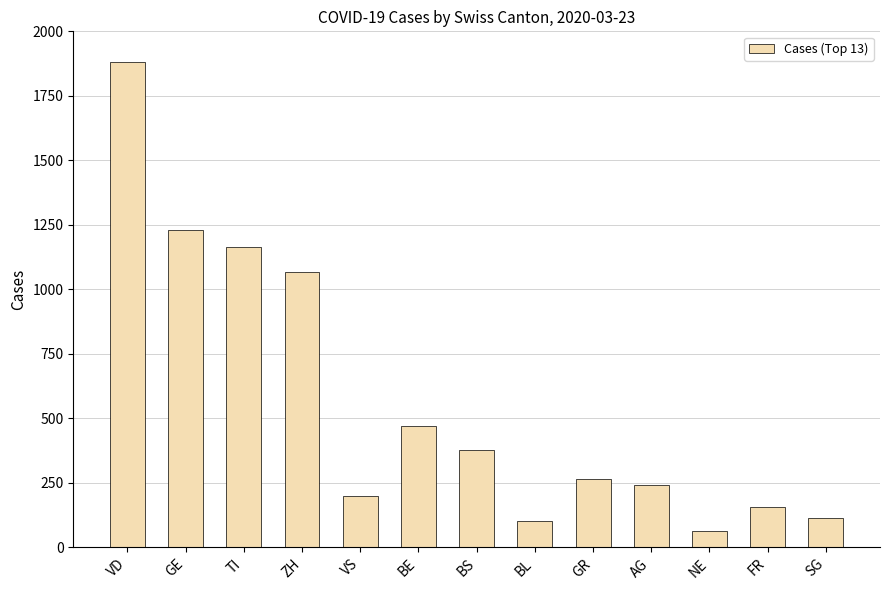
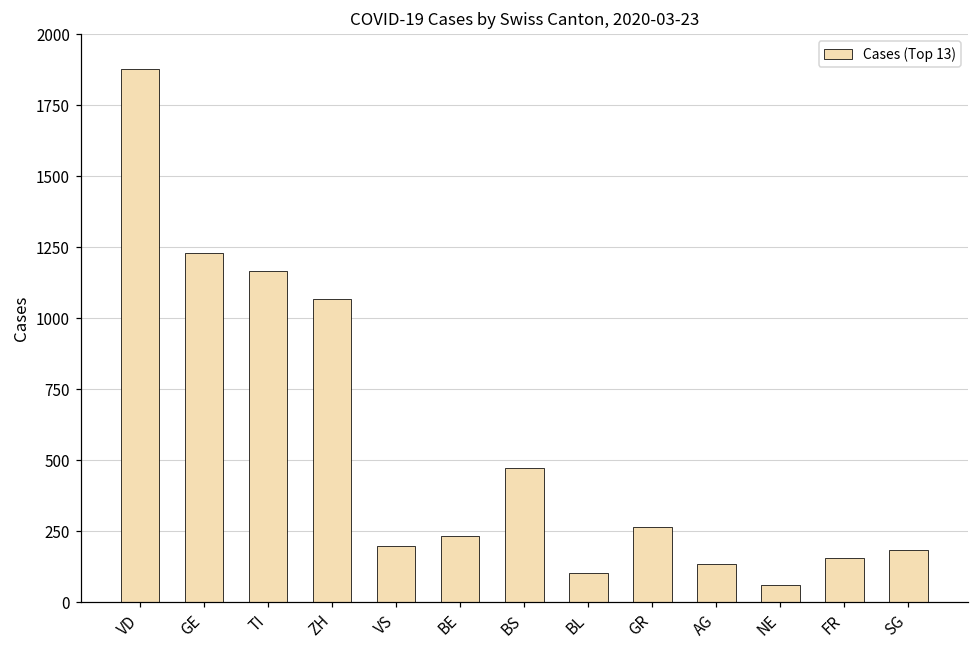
  {
    "VD": 1880,
    "GE": 1230,
    "TI": 1170,
    "ZH": 1070,
    "VS": 200,
-   "BE": 470,
-   "BS": 380,
+   "BE": 230,
+   "BS": 470,
    "BL": 100,
    "GR": 270,
-   "AG": 240,
+   "AG": 130,
    "NE": 60,
    "FR": 160,
-   "SG": 110
+   "SG": 190
  }
